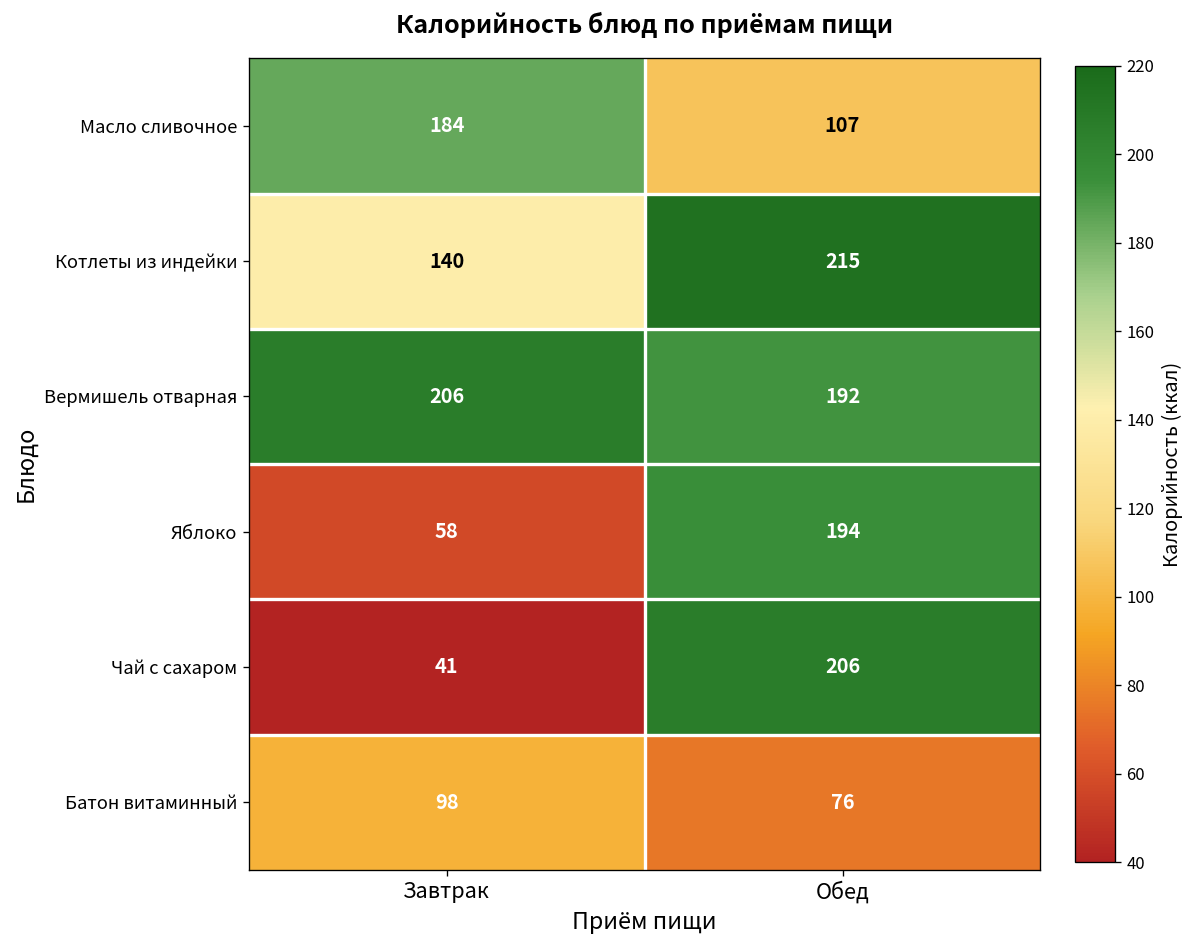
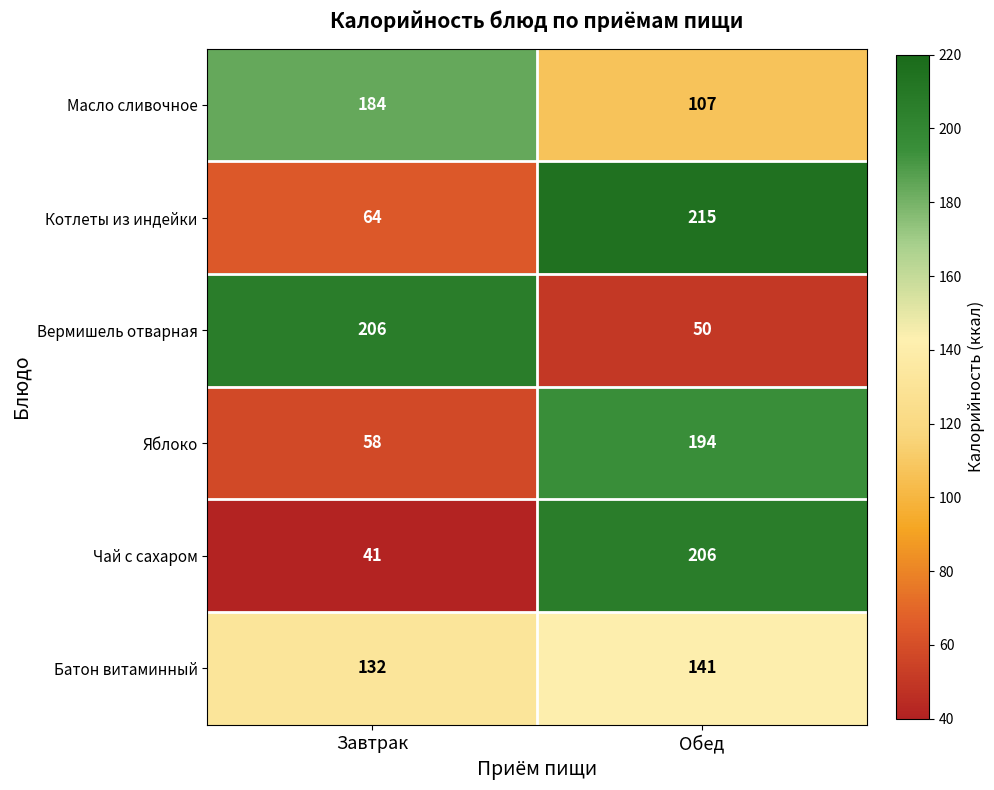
  {
    "Масло сливочное": {
      "Завтрак": 184,
      "Обед": 107
    },
    "Котлеты из индейки": {
-     "Завтрак": 140,
+     "Завтрак": 64,
      "Обед": 215
    },
    "Вермишель отварная": {
      "Завтрак": 206,
-     "Обед": 192
+     "Обед": 50
    },
    "Яблоко": {
      "Завтрак": 58,
      "Обед": 194
    },
    "Чай с сахаром": {
      "Завтрак": 41,
      "Обед": 206
    },
    "Батон витаминный": {
-     "Завтрак": 98,
-     "Обед": 76
+     "Завтрак": 132,
+     "Обед": 141
    }
  }
